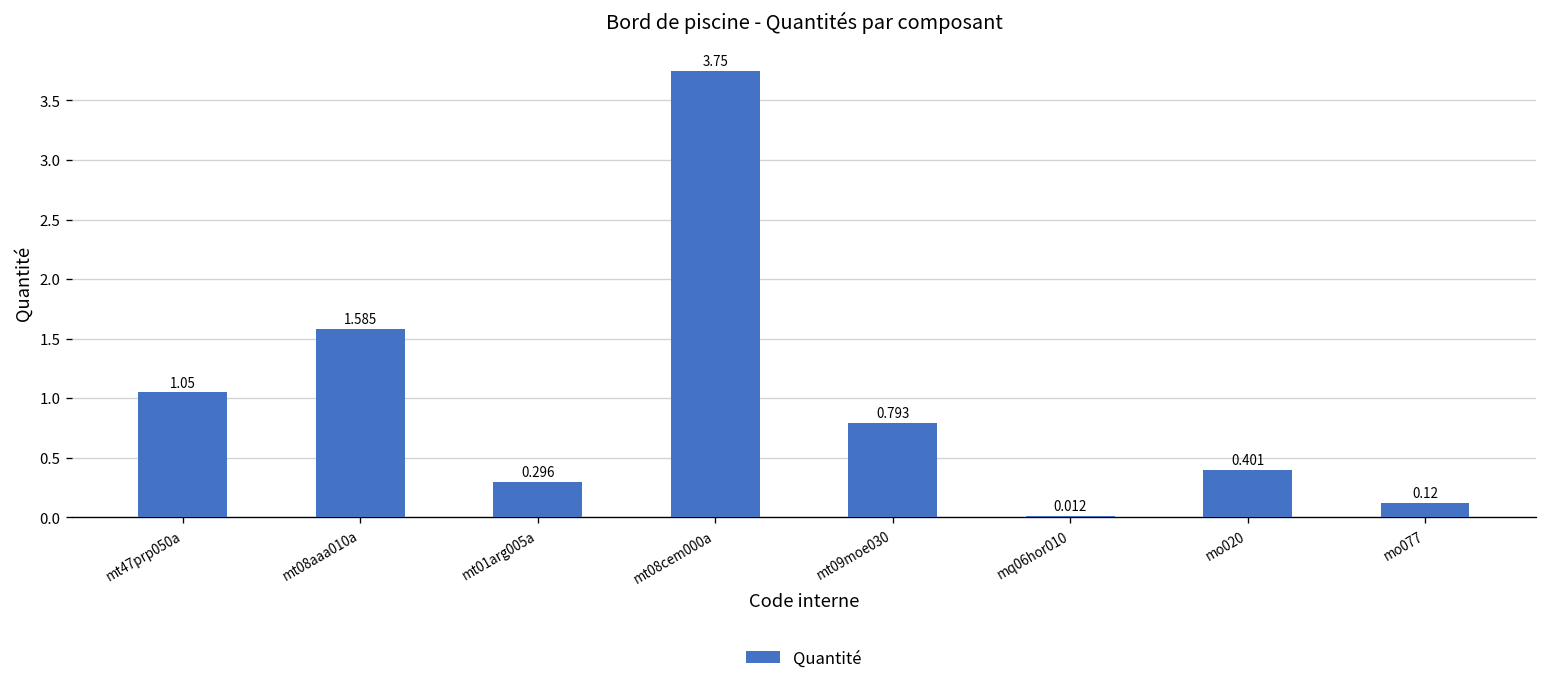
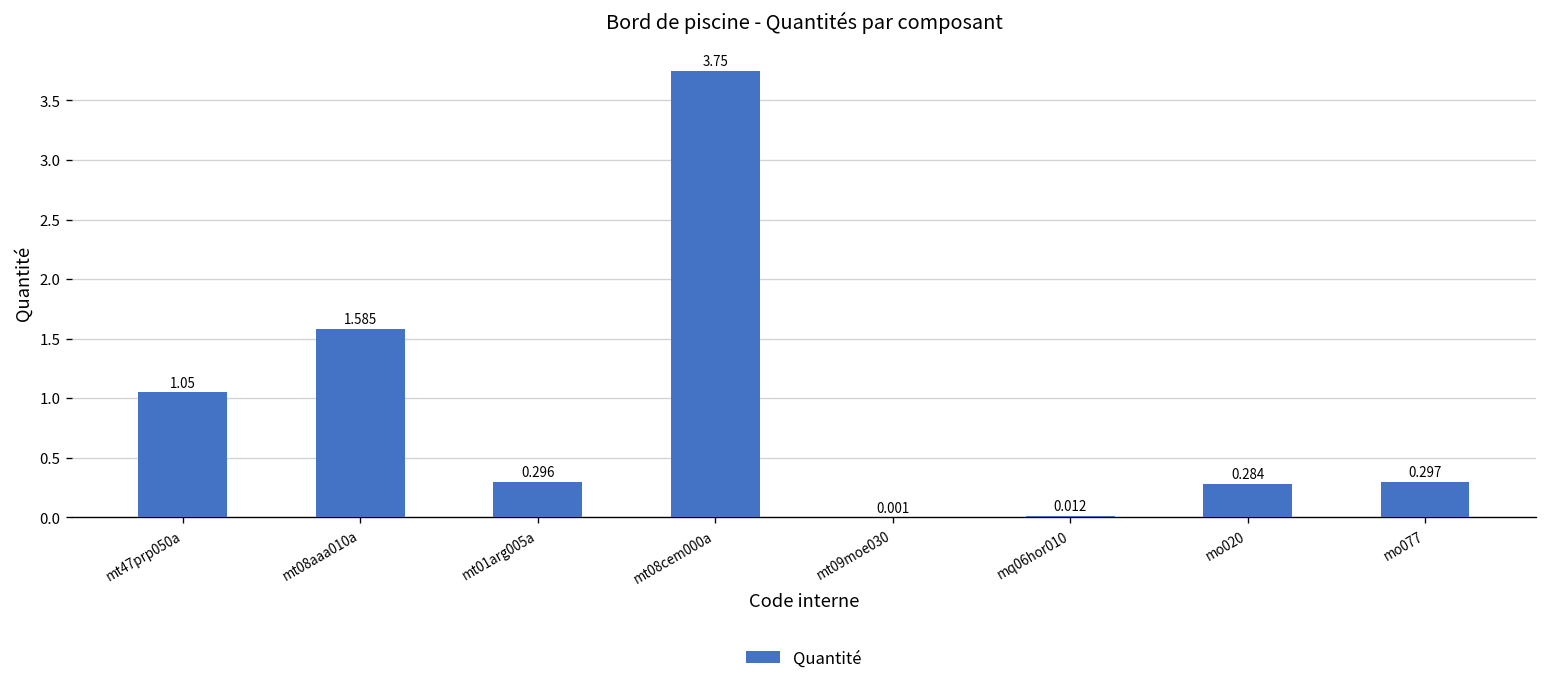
  {
    "mt47prp050a": 1.05,
    "mt08aaa010a": 1.585,
    "mt01arg005a": 0.296,
    "mt08cem000a": 3.75,
-   "mt09moe030": 0.793,
+   "mt09moe030": 0.001,
    "mq06hor010": 0.012,
-   "mo020": 0.401,
-   "mo077": 0.12
+   "mo020": 0.284,
+   "mo077": 0.297
  }
